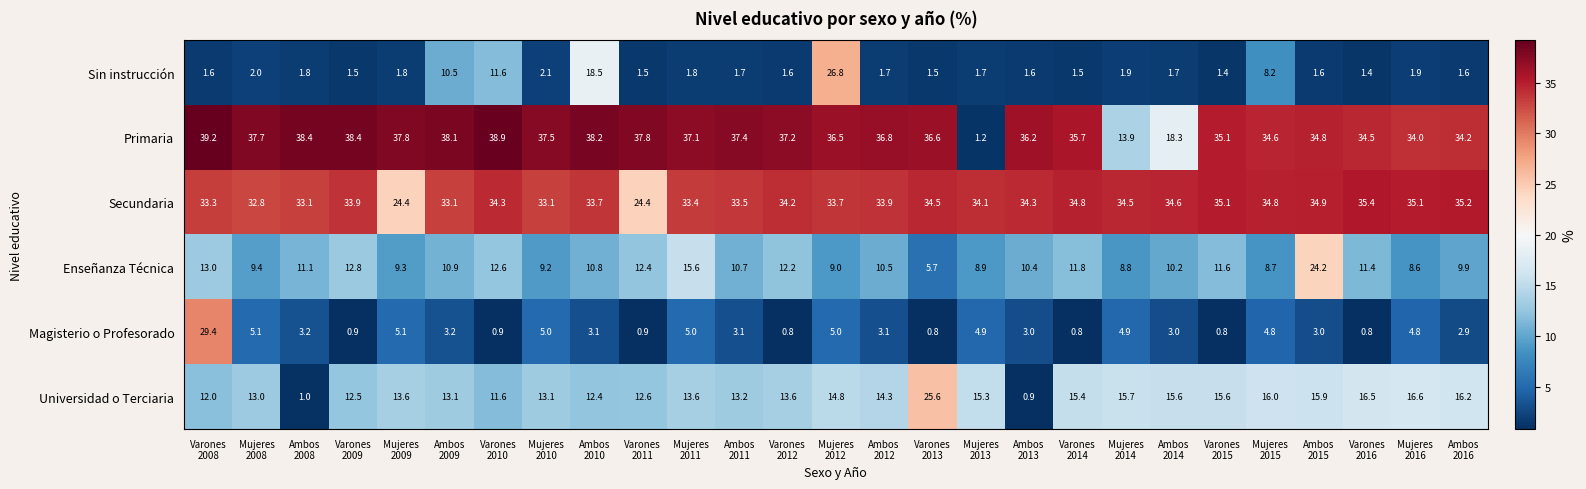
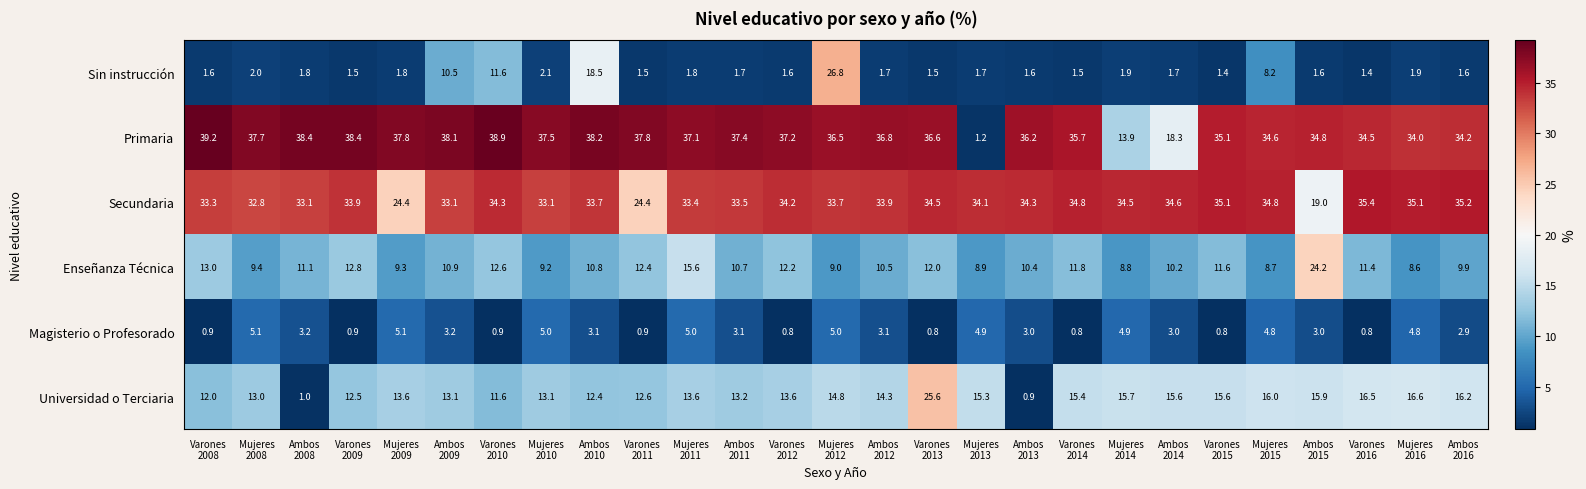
  {
    "Sin instrucción": {
      "Varones 2008": 1.6,
      "Mujeres 2008": 2.0,
      "Ambos 2008": 1.8,
      "Varones 2009": 1.5,
      "Mujeres 2009": 1.8,
      "Ambos 2009": 10.5,
      "Varones 2010": 11.6,
      "Mujeres 2010": 2.1,
      "Ambos 2010": 18.5,
      "Varones 2011": 1.5,
      "Mujeres 2011": 1.8,
      "Ambos 2011": 1.7,
      "Varones 2012": 1.6,
      "Mujeres 2012": 26.8,
      "Ambos 2012": 1.7,
      "Varones 2013": 1.5,
      "Mujeres 2013": 1.7,
      "Ambos 2013": 1.6,
      "Varones 2014": 1.5,
      "Mujeres 2014": 1.9,
      "Ambos 2014": 1.7,
      "Varones 2015": 1.4,
      "Mujeres 2015": 8.2,
      "Ambos 2015": 1.6,
      "Varones 2016": 1.4,
      "Mujeres 2016": 1.9,
      "Ambos 2016": 1.6
    },
    "Primaria": {
      "Varones 2008": 39.2,
      "Mujeres 2008": 37.7,
      "Ambos 2008": 38.4,
      "Varones 2009": 38.4,
      "Mujeres 2009": 37.8,
      "Ambos 2009": 38.1,
      "Varones 2010": 38.9,
      "Mujeres 2010": 37.5,
      "Ambos 2010": 38.2,
      "Varones 2011": 37.8,
      "Mujeres 2011": 37.1,
      "Ambos 2011": 37.4,
      "Varones 2012": 37.2,
      "Mujeres 2012": 36.5,
      "Ambos 2012": 36.8,
      "Varones 2013": 36.6,
      "Mujeres 2013": 1.2,
      "Ambos 2013": 36.2,
      "Varones 2014": 35.7,
      "Mujeres 2014": 13.9,
      "Ambos 2014": 18.3,
      "Varones 2015": 35.1,
      "Mujeres 2015": 34.6,
      "Ambos 2015": 34.8,
      "Varones 2016": 34.5,
      "Mujeres 2016": 34.0,
      "Ambos 2016": 34.2
    },
    "Secundaria": {
      "Varones 2008": 33.3,
      "Mujeres 2008": 32.8,
      "Ambos 2008": 33.1,
      "Varones 2009": 33.9,
      "Mujeres 2009": 24.4,
      "Ambos 2009": 33.1,
      "Varones 2010": 34.3,
      "Mujeres 2010": 33.1,
      "Ambos 2010": 33.7,
      "Varones 2011": 24.4,
      "Mujeres 2011": 33.4,
      "Ambos 2011": 33.5,
      "Varones 2012": 34.2,
      "Mujeres 2012": 33.7,
      "Ambos 2012": 33.9,
      "Varones 2013": 34.5,
      "Mujeres 2013": 34.1,
      "Ambos 2013": 34.3,
      "Varones 2014": 34.8,
      "Mujeres 2014": 34.5,
      "Ambos 2014": 34.6,
      "Varones 2015": 35.1,
      "Mujeres 2015": 34.8,
-     "Ambos 2015": 34.9,
+     "Ambos 2015": 19.0,
      "Varones 2016": 35.4,
      "Mujeres 2016": 35.1,
      "Ambos 2016": 35.2
    },
    "Enseñanza Técnica": {
      "Varones 2008": 13.0,
      "Mujeres 2008": 9.4,
      "Ambos 2008": 11.1,
      "Varones 2009": 12.8,
      "Mujeres 2009": 9.3,
      "Ambos 2009": 10.9,
      "Varones 2010": 12.6,
      "Mujeres 2010": 9.2,
      "Ambos 2010": 10.8,
      "Varones 2011": 12.4,
      "Mujeres 2011": 15.6,
      "Ambos 2011": 10.7,
      "Varones 2012": 12.2,
      "Mujeres 2012": 9.0,
      "Ambos 2012": 10.5,
-     "Varones 2013": 5.7,
+     "Varones 2013": 12.0,
      "Mujeres 2013": 8.9,
      "Ambos 2013": 10.4,
      "Varones 2014": 11.8,
      "Mujeres 2014": 8.8,
      "Ambos 2014": 10.2,
      "Varones 2015": 11.6,
      "Mujeres 2015": 8.7,
      "Ambos 2015": 24.2,
      "Varones 2016": 11.4,
      "Mujeres 2016": 8.6,
      "Ambos 2016": 9.9
    },
    "Magisterio o Profesorado": {
-     "Varones 2008": 29.4,
+     "Varones 2008": 0.9,
      "Mujeres 2008": 5.1,
      "Ambos 2008": 3.2,
      "Varones 2009": 0.9,
      "Mujeres 2009": 5.1,
      "Ambos 2009": 3.2,
      "Varones 2010": 0.9,
      "Mujeres 2010": 5.0,
      "Ambos 2010": 3.1,
      "Varones 2011": 0.9,
      "Mujeres 2011": 5.0,
      "Ambos 2011": 3.1,
      "Varones 2012": 0.8,
      "Mujeres 2012": 5.0,
      "Ambos 2012": 3.1,
      "Varones 2013": 0.8,
      "Mujeres 2013": 4.9,
      "Ambos 2013": 3.0,
      "Varones 2014": 0.8,
      "Mujeres 2014": 4.9,
      "Ambos 2014": 3.0,
      "Varones 2015": 0.8,
      "Mujeres 2015": 4.8,
      "Ambos 2015": 3.0,
      "Varones 2016": 0.8,
      "Mujeres 2016": 4.8,
      "Ambos 2016": 2.9
    },
    "Universidad o Terciaria": {
      "Varones 2008": 12.0,
      "Mujeres 2008": 13.0,
      "Ambos 2008": 1.0,
      "Varones 2009": 12.5,
      "Mujeres 2009": 13.6,
      "Ambos 2009": 13.1,
      "Varones 2010": 11.6,
      "Mujeres 2010": 13.1,
      "Ambos 2010": 12.4,
      "Varones 2011": 12.6,
      "Mujeres 2011": 13.6,
      "Ambos 2011": 13.2,
      "Varones 2012": 13.6,
      "Mujeres 2012": 14.8,
      "Ambos 2012": 14.3,
      "Varones 2013": 25.6,
      "Mujeres 2013": 15.3,
      "Ambos 2013": 0.9,
      "Varones 2014": 15.4,
      "Mujeres 2014": 15.7,
      "Ambos 2014": 15.6,
      "Varones 2015": 15.6,
      "Mujeres 2015": 16.0,
      "Ambos 2015": 15.9,
      "Varones 2016": 16.5,
      "Mujeres 2016": 16.6,
      "Ambos 2016": 16.2
    }
  }
